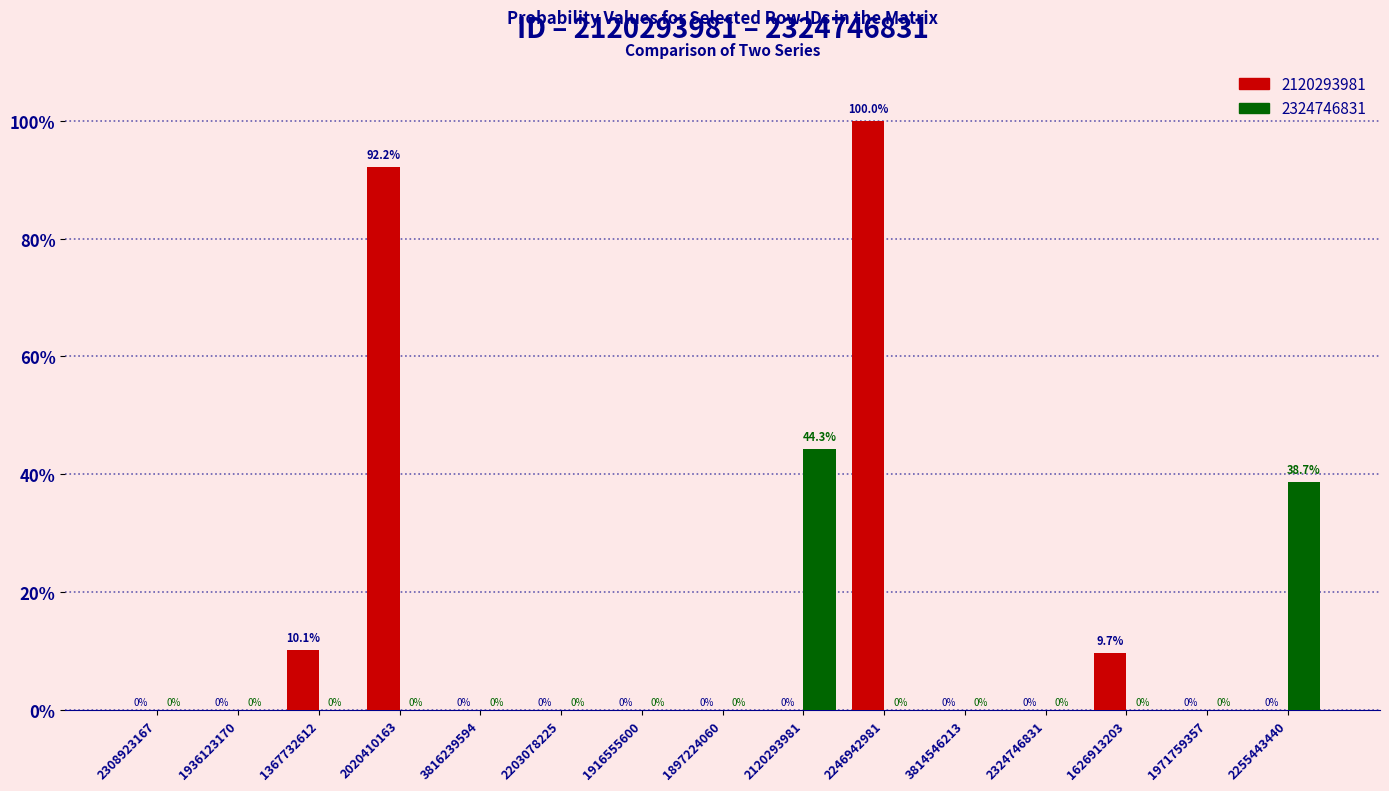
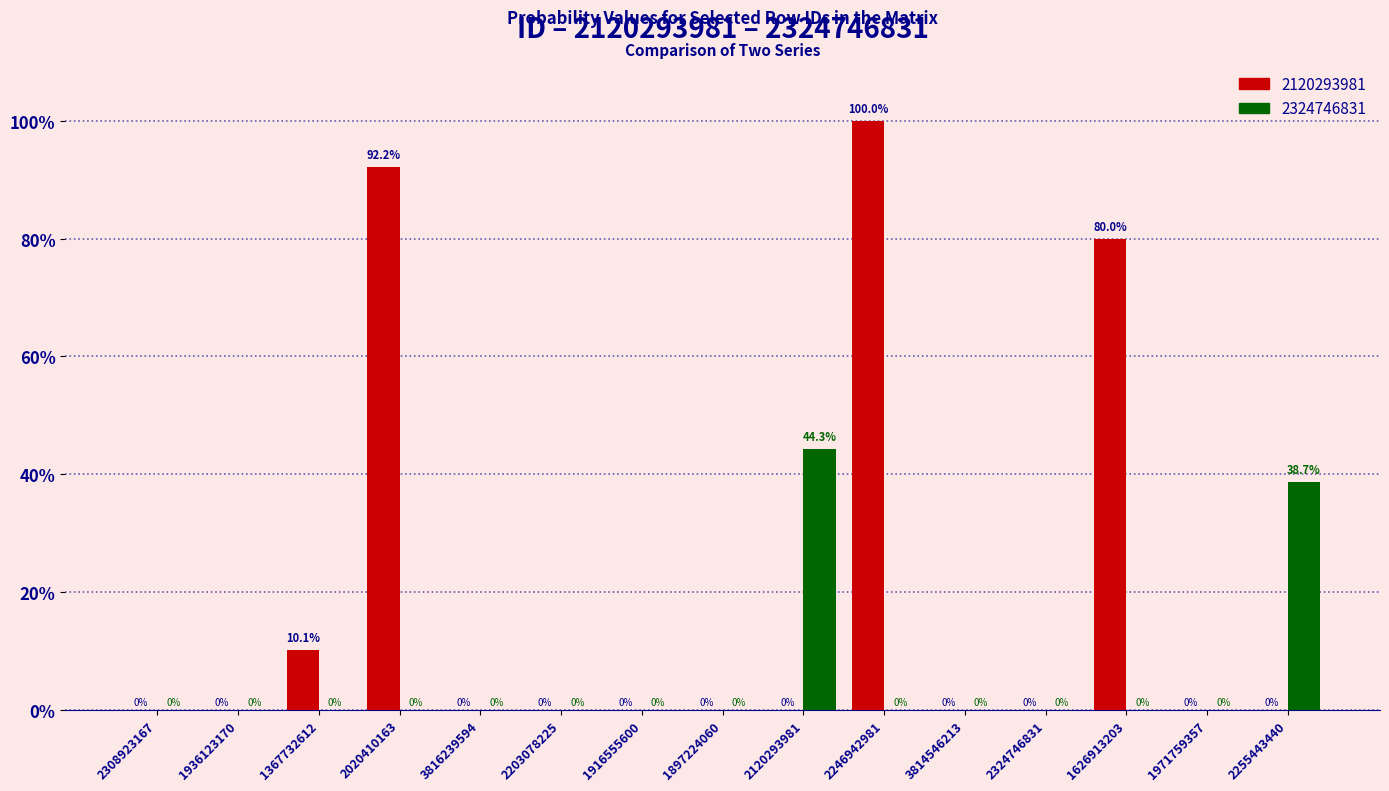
  {
    "2120293981": {
      "2308923167": "0%",
      "1936123170": "0%",
      "1367732612": "10.1%",
      "2020410163": "92.2%",
      "3816239594": "0%",
      "2203078225": "0%",
      "1916555600": "0%",
      "1897224060": "0%",
      "2120293981": "0%",
      "2246942981": "100.0%",
      "3814546213": "0%",
      "2324746831": "0%",
-     "1626913203": "9.7%",
+     "1626913203": "80.0%",
      "1971759357": "0%",
      "2255443440": "0%"
    },
    "2324746831": {
      "2308923167": "0%",
      "1936123170": "0%",
      "1367732612": "0%",
      "2020410163": "0%",
      "3816239594": "0%",
      "2203078225": "0%",
      "1916555600": "0%",
      "1897224060": "0%",
      "2120293981": "44.3%",
      "2246942981": "0%",
      "3814546213": "0%",
      "2324746831": "0%",
      "1626913203": "0%",
      "1971759357": "0%",
      "2255443440": "38.7%"
    }
  }
